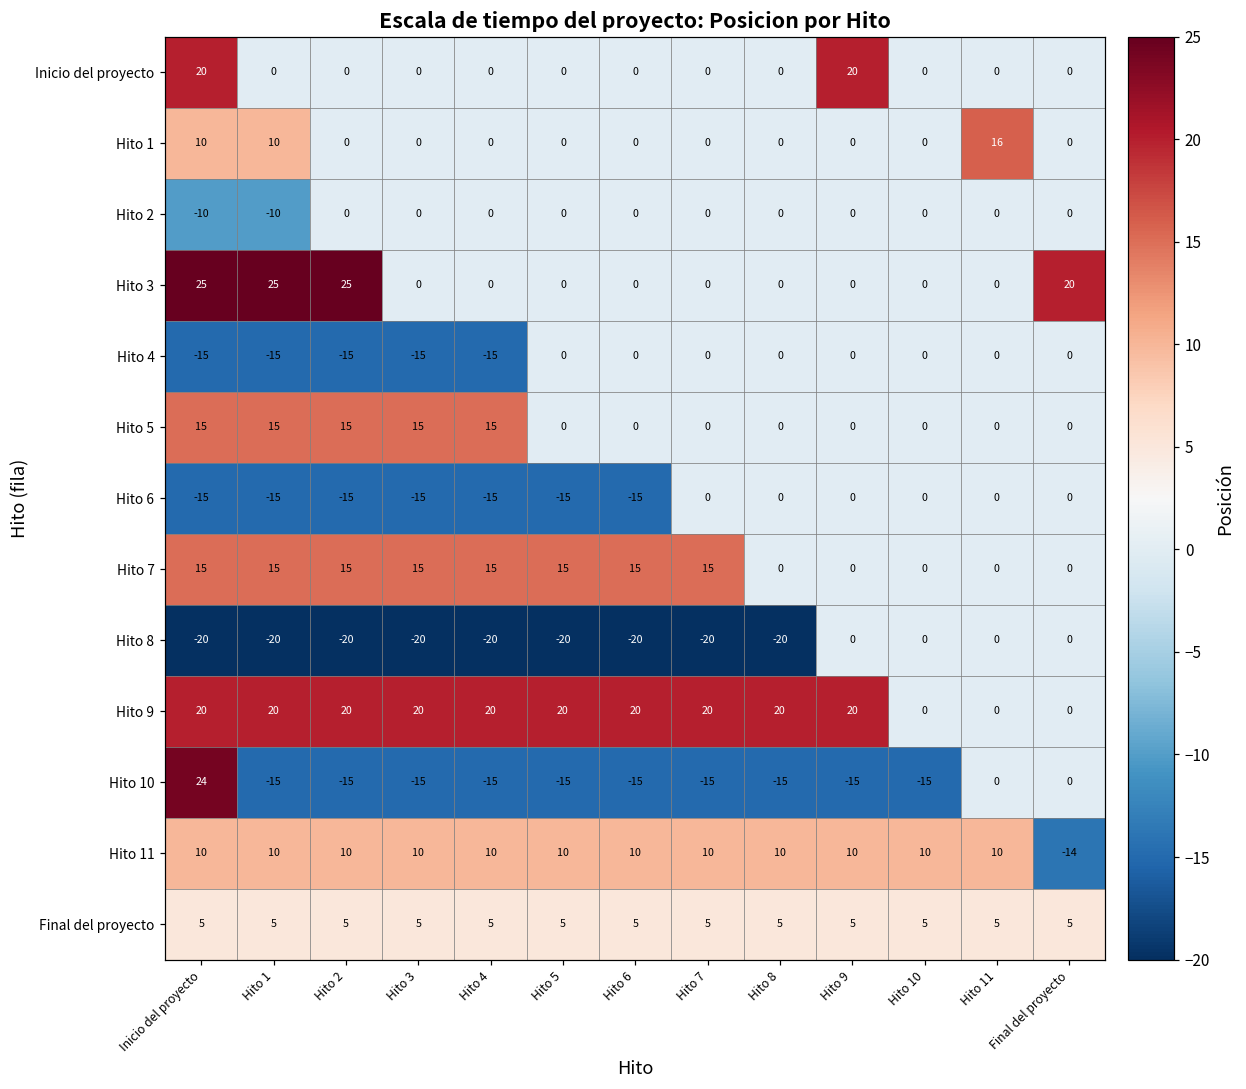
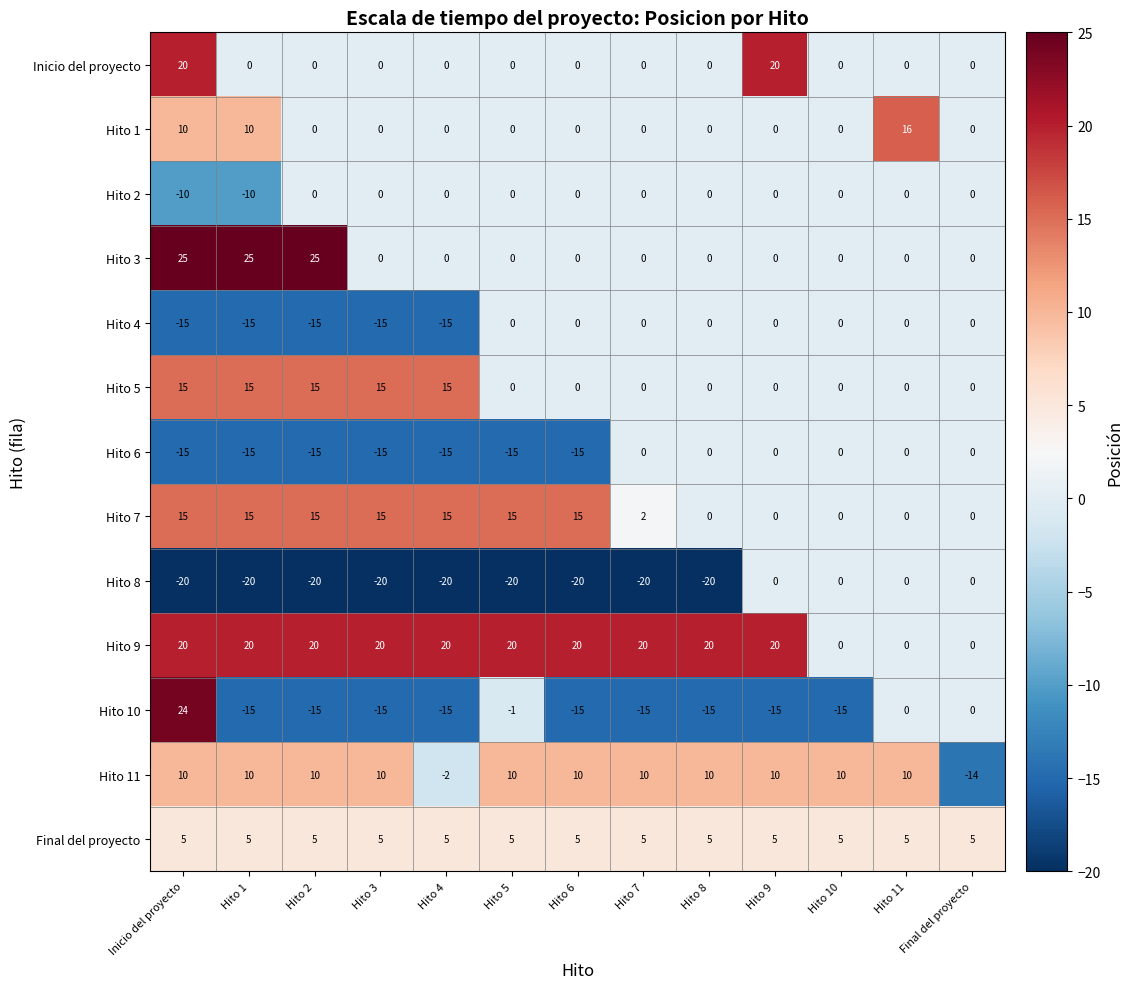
  {
    "Inicio del proyecto": {
      "Inicio del proyecto": 20,
      "Hito 1": 0,
      "Hito 2": 0,
      "Hito 3": 0,
      "Hito 4": 0,
      "Hito 5": 0,
      "Hito 6": 0,
      "Hito 7": 0,
      "Hito 8": 0,
      "Hito 9": 20,
      "Hito 10": 0,
      "Hito 11": 0,
      "Final del proyecto": 0
    },
    "Hito 1": {
      "Inicio del proyecto": 10,
      "Hito 1": 10,
      "Hito 2": 0,
      "Hito 3": 0,
      "Hito 4": 0,
      "Hito 5": 0,
      "Hito 6": 0,
      "Hito 7": 0,
      "Hito 8": 0,
      "Hito 9": 0,
      "Hito 10": 0,
      "Hito 11": 16,
      "Final del proyecto": 0
    },
    "Hito 2": {
      "Inicio del proyecto": -10,
      "Hito 1": -10,
      "Hito 2": 0,
      "Hito 3": 0,
      "Hito 4": 0,
      "Hito 5": 0,
      "Hito 6": 0,
      "Hito 7": 0,
      "Hito 8": 0,
      "Hito 9": 0,
      "Hito 10": 0,
      "Hito 11": 0,
      "Final del proyecto": 0
    },
    "Hito 3": {
      "Inicio del proyecto": 25,
      "Hito 1": 25,
      "Hito 2": 25,
      "Hito 3": 0,
      "Hito 4": 0,
      "Hito 5": 0,
      "Hito 6": 0,
      "Hito 7": 0,
      "Hito 8": 0,
      "Hito 9": 0,
      "Hito 10": 0,
      "Hito 11": 0,
-     "Final del proyecto": 20
+     "Final del proyecto": 0
    },
    "Hito 4": {
      "Inicio del proyecto": -15,
      "Hito 1": -15,
      "Hito 2": -15,
      "Hito 3": -15,
      "Hito 4": -15,
      "Hito 5": 0,
      "Hito 6": 0,
      "Hito 7": 0,
      "Hito 8": 0,
      "Hito 9": 0,
      "Hito 10": 0,
      "Hito 11": 0,
      "Final del proyecto": 0
    },
    "Hito 5": {
      "Inicio del proyecto": 15,
      "Hito 1": 15,
      "Hito 2": 15,
      "Hito 3": 15,
      "Hito 4": 15,
      "Hito 5": 0,
      "Hito 6": 0,
      "Hito 7": 0,
      "Hito 8": 0,
      "Hito 9": 0,
      "Hito 10": 0,
      "Hito 11": 0,
      "Final del proyecto": 0
    },
    "Hito 6": {
      "Inicio del proyecto": -15,
      "Hito 1": -15,
      "Hito 2": -15,
      "Hito 3": -15,
      "Hito 4": -15,
      "Hito 5": -15,
      "Hito 6": -15,
      "Hito 7": 0,
      "Hito 8": 0,
      "Hito 9": 0,
      "Hito 10": 0,
      "Hito 11": 0,
      "Final del proyecto": 0
    },
    "Hito 7": {
      "Inicio del proyecto": 15,
      "Hito 1": 15,
      "Hito 2": 15,
      "Hito 3": 15,
      "Hito 4": 15,
      "Hito 5": 15,
      "Hito 6": 15,
-     "Hito 7": 15,
+     "Hito 7": 2,
      "Hito 8": 0,
      "Hito 9": 0,
      "Hito 10": 0,
      "Hito 11": 0,
      "Final del proyecto": 0
    },
    "Hito 8": {
      "Inicio del proyecto": -20,
      "Hito 1": -20,
      "Hito 2": -20,
      "Hito 3": -20,
      "Hito 4": -20,
      "Hito 5": -20,
      "Hito 6": -20,
      "Hito 7": -20,
      "Hito 8": -20,
      "Hito 9": 0,
      "Hito 10": 0,
      "Hito 11": 0,
      "Final del proyecto": 0
    },
    "Hito 9": {
      "Inicio del proyecto": 20,
      "Hito 1": 20,
      "Hito 2": 20,
      "Hito 3": 20,
      "Hito 4": 20,
      "Hito 5": 20,
      "Hito 6": 20,
      "Hito 7": 20,
      "Hito 8": 20,
      "Hito 9": 20,
      "Hito 10": 0,
      "Hito 11": 0,
      "Final del proyecto": 0
    },
    "Hito 10": {
      "Inicio del proyecto": 24,
      "Hito 1": -15,
      "Hito 2": -15,
      "Hito 3": -15,
      "Hito 4": -15,
-     "Hito 5": -15,
+     "Hito 5": -1,
      "Hito 6": -15,
      "Hito 7": -15,
      "Hito 8": -15,
      "Hito 9": -15,
      "Hito 10": -15,
      "Hito 11": 0,
      "Final del proyecto": 0
    },
    "Hito 11": {
      "Inicio del proyecto": 10,
      "Hito 1": 10,
      "Hito 2": 10,
      "Hito 3": 10,
-     "Hito 4": 10,
+     "Hito 4": -2,
      "Hito 5": 10,
      "Hito 6": 10,
      "Hito 7": 10,
      "Hito 8": 10,
      "Hito 9": 10,
      "Hito 10": 10,
      "Hito 11": 10,
      "Final del proyecto": -14
    },
    "Final del proyecto": {
      "Inicio del proyecto": 5,
      "Hito 1": 5,
      "Hito 2": 5,
      "Hito 3": 5,
      "Hito 4": 5,
      "Hito 5": 5,
      "Hito 6": 5,
      "Hito 7": 5,
      "Hito 8": 5,
      "Hito 9": 5,
      "Hito 10": 5,
      "Hito 11": 5,
      "Final del proyecto": 5
    }
  }
